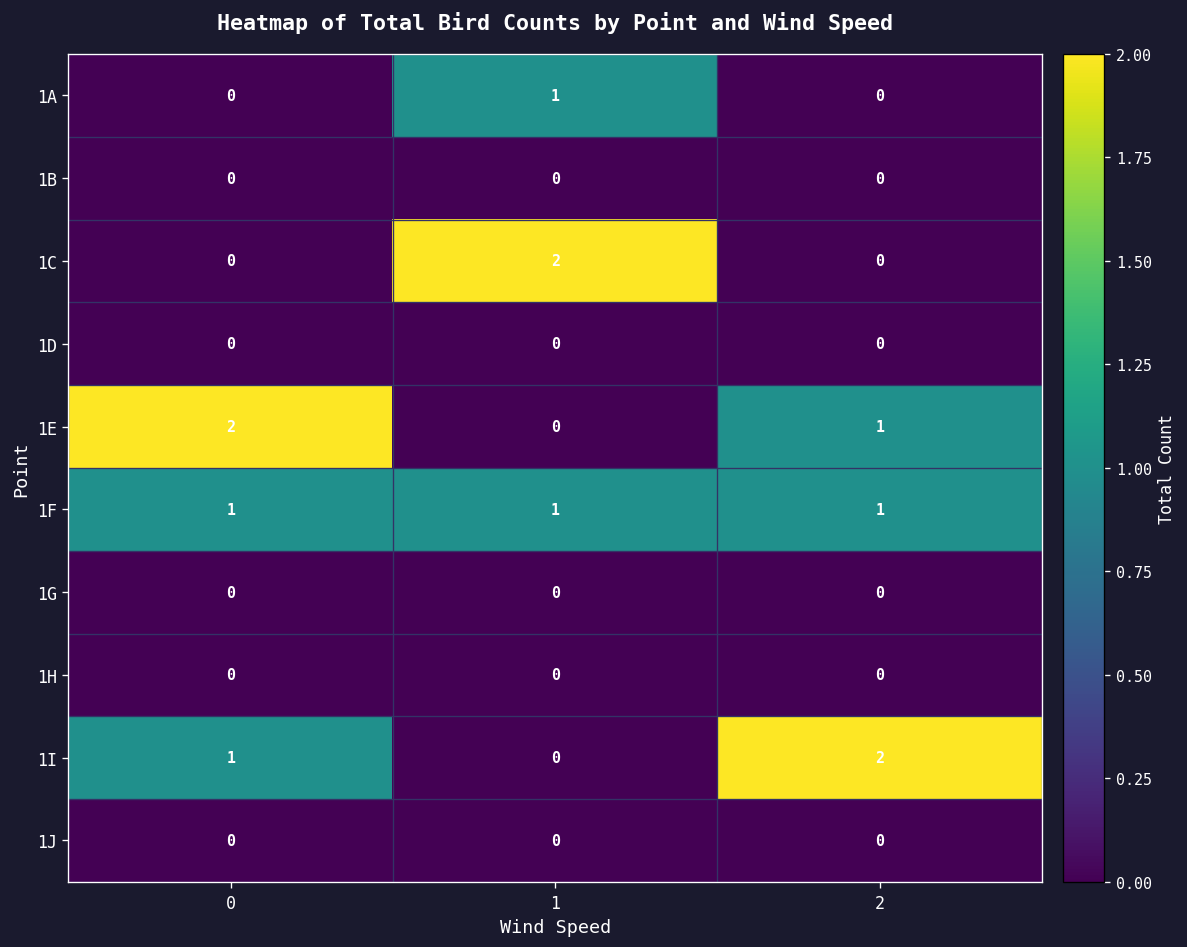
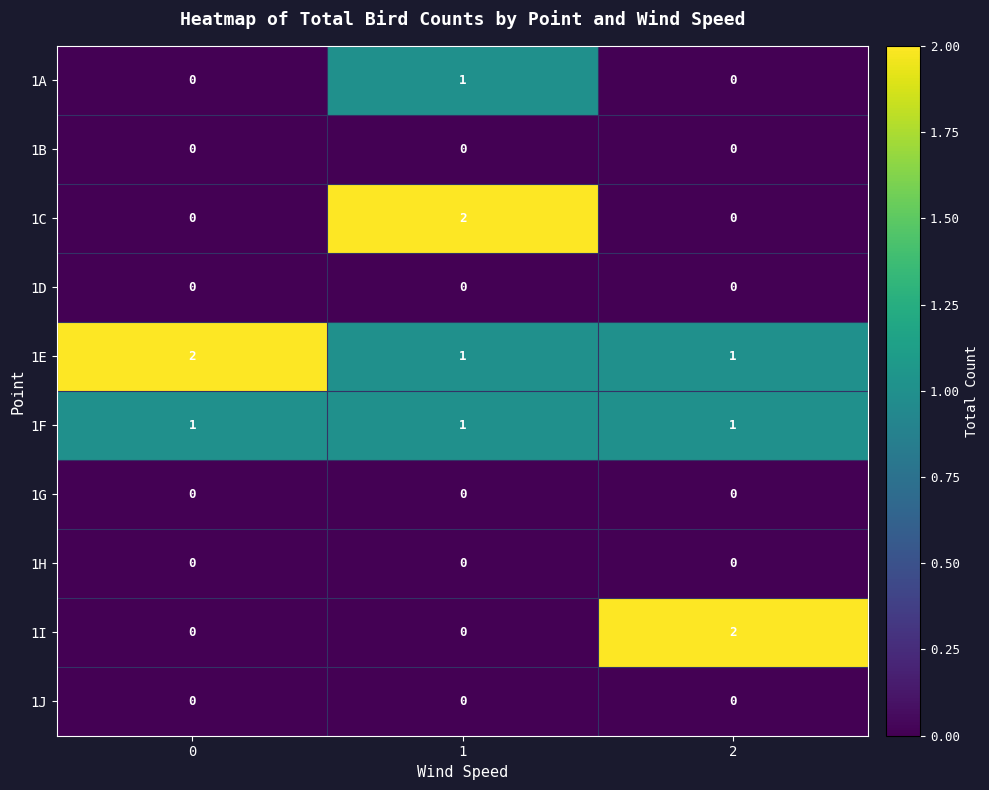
  {
    "1A": {
      "0": 0,
      "1": 1,
      "2": 0
    },
    "1B": {
      "0": 0,
      "1": 0,
      "2": 0
    },
    "1C": {
      "0": 0,
      "1": 2,
      "2": 0
    },
    "1D": {
      "0": 0,
      "1": 0,
      "2": 0
    },
    "1E": {
      "0": 2,
-     "1": 0,
+     "1": 1,
      "2": 1
    },
    "1F": {
      "0": 1,
      "1": 1,
      "2": 1
    },
    "1G": {
      "0": 0,
      "1": 0,
      "2": 0
    },
    "1H": {
      "0": 0,
      "1": 0,
      "2": 0
    },
    "1I": {
-     "0": 1,
+     "0": 0,
      "1": 0,
      "2": 2
    },
    "1J": {
      "0": 0,
      "1": 0,
      "2": 0
    }
  }
